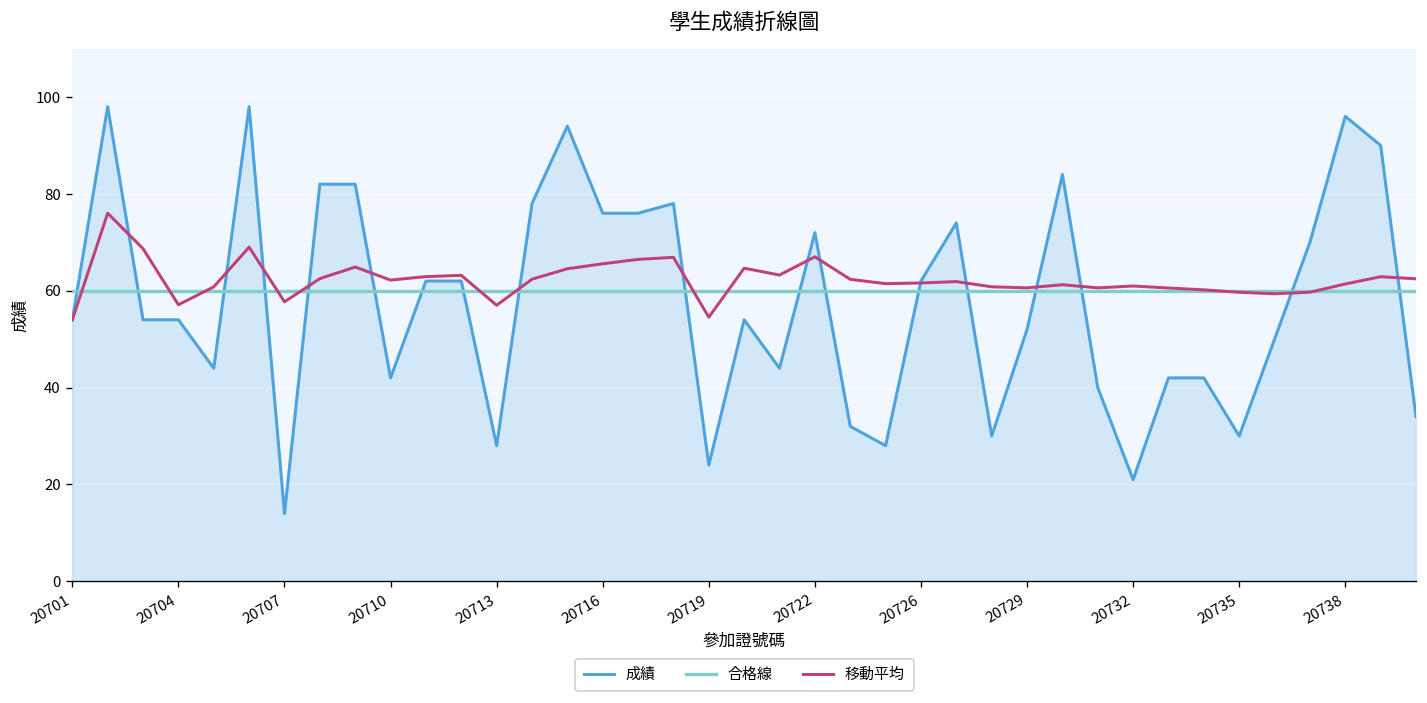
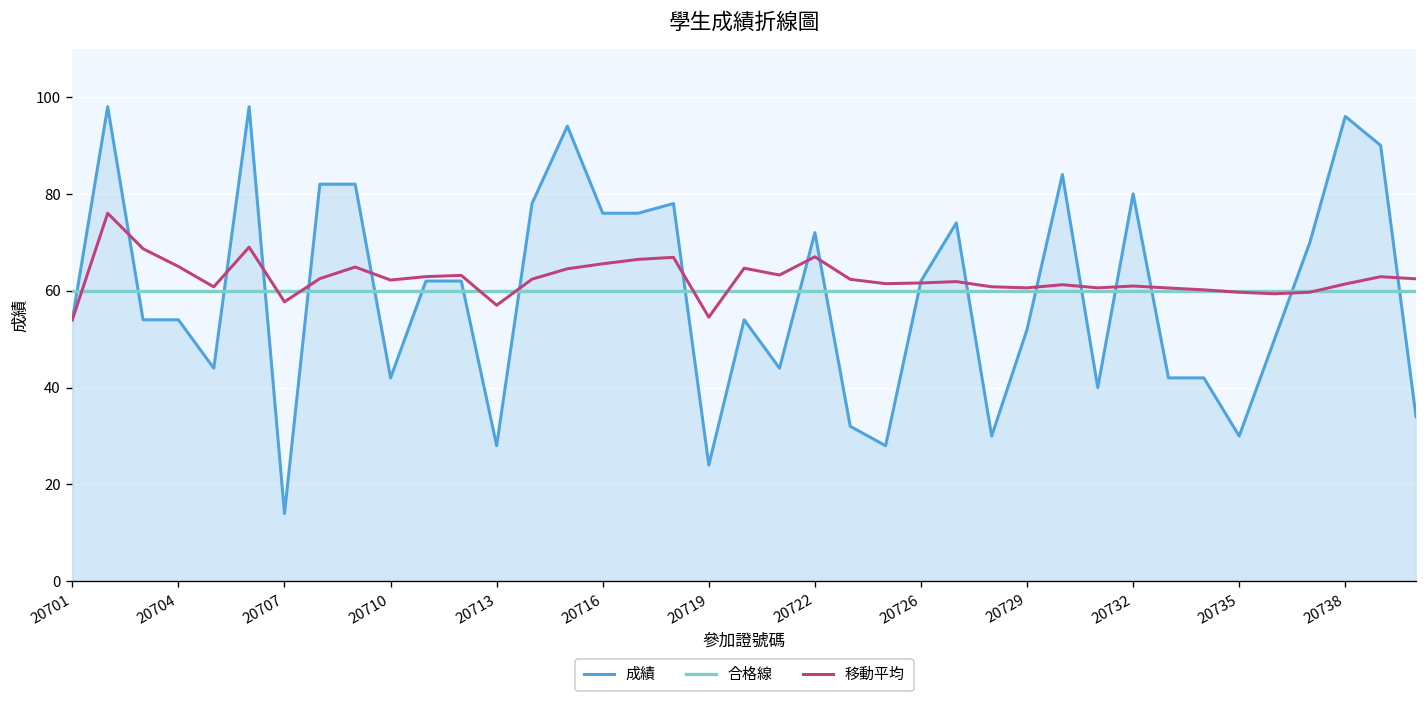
  {
    "成績": {
      "20704": 54,
      "20707": 14,
      "20710": 42,
      "20713": 28,
      "20716": 76,
      "20719": 24,
      "20722": 72,
      "20729": 52,
-     "20732": 21,
+     "20732": 80,
      "20735": 30,
      "20738": 96
    },
    "合格線": {
      "20701": 60,
      "20704": 60,
      "20707": 60,
      "20710": 60,
      "20713": 60,
      "20716": 60,
      "20719": 60,
      "20722": 60,
      "20726": 60,
      "20732": 60,
      "20738": 60
    },
    "移動平均": {
-     "20704": 57,
+     "20704": 65,
      "20707": 58,
      "20710": 62,
      "20713": 57,
      "20716": 66,
      "20719": 55,
      "20722": 67,
      "20732": 61,
      "20738": 61
    }
  }
